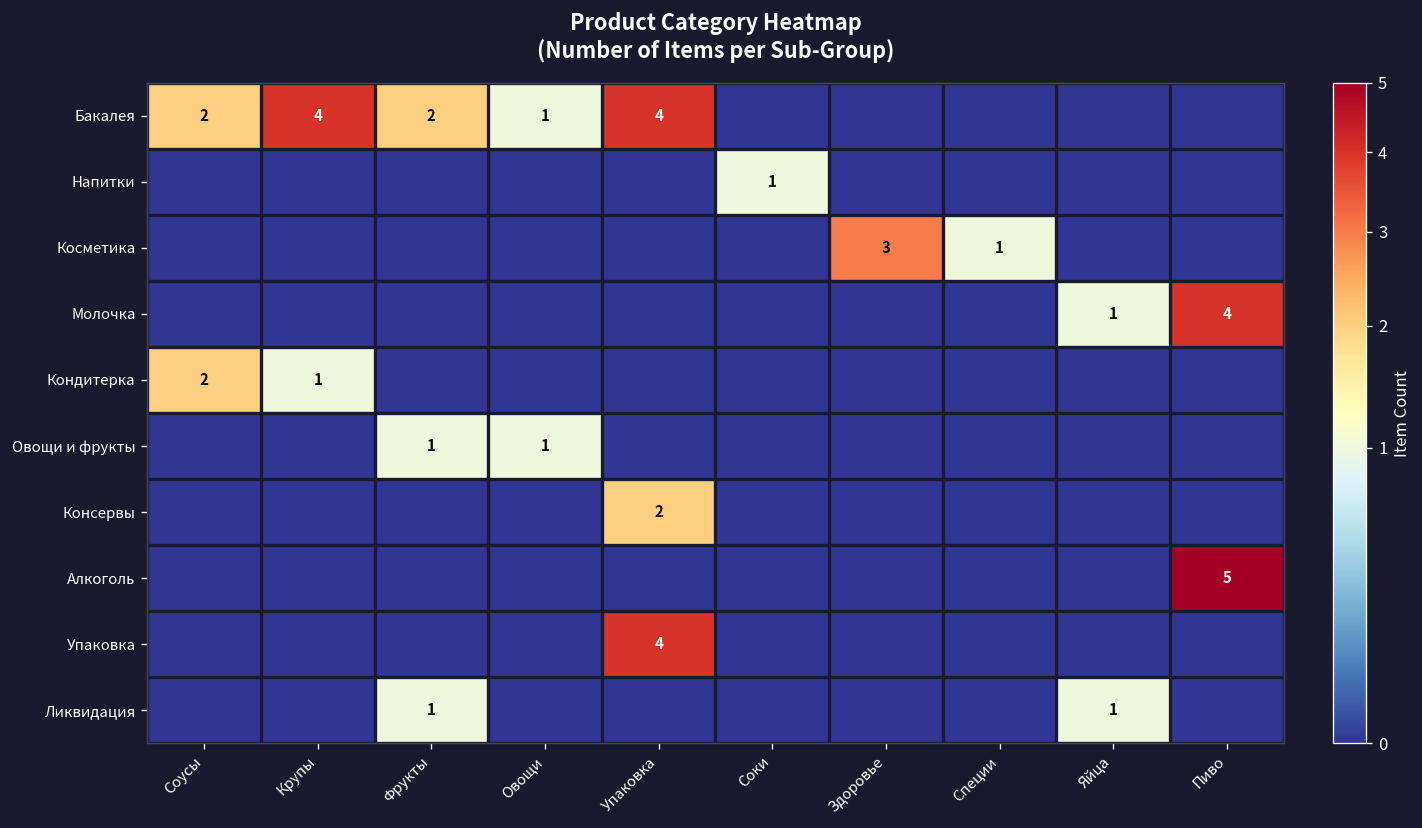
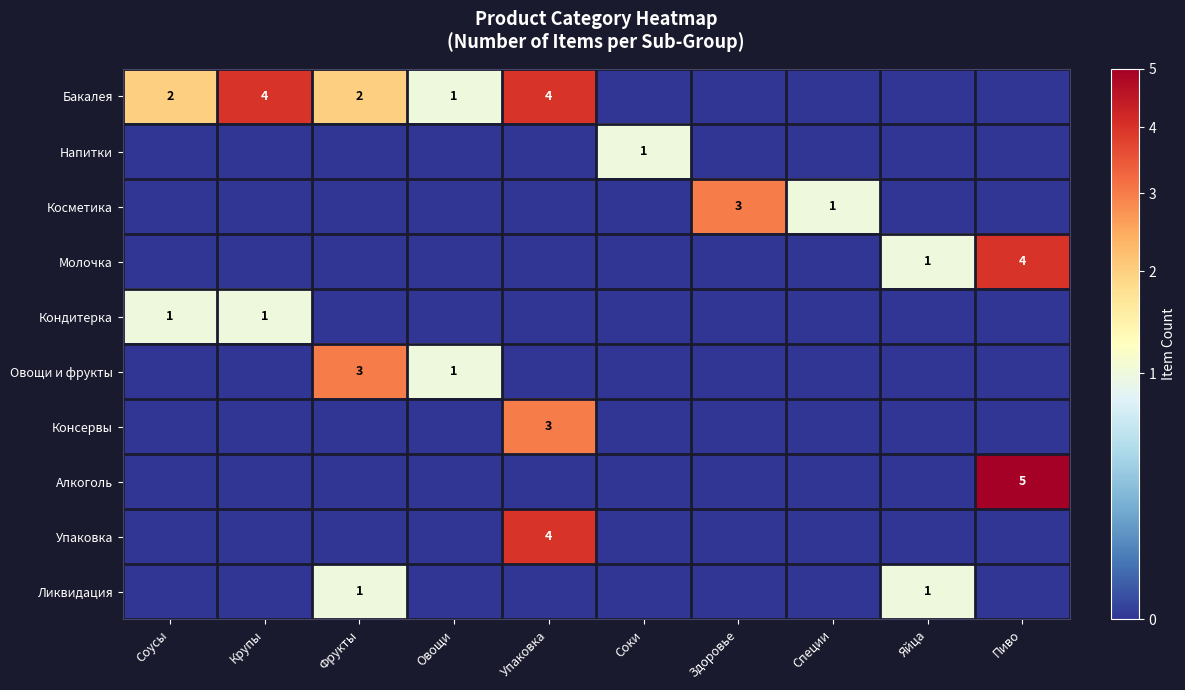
  {
    "Бакалея": {
      "Соусы": 2,
      "Крупы": 4,
      "Фрукты": 2,
      "Овощи": 1,
      "Упаковка": 4
    },
    "Напитки": {
      "Соки": 1
    },
    "Косметика": {
      "Здоровье": 3,
      "Специи": 1
    },
    "Молочка": {
      "Яйца": 1,
      "Пиво": 4
    },
    "Кондитерка": {
-     "Соусы": 2,
+     "Соусы": 1,
      "Крупы": 1
    },
    "Овощи и фрукты": {
-     "Фрукты": 1,
+     "Фрукты": 3,
      "Овощи": 1
    },
    "Консервы": {
-     "Упаковка": 2
+     "Упаковка": 3
    },
    "Алкоголь": {
      "Пиво": 5
    },
    "Упаковка": {
      "Упаковка": 4
    },
    "Ликвидация": {
      "Фрукты": 1,
      "Яйца": 1
    }
  }
